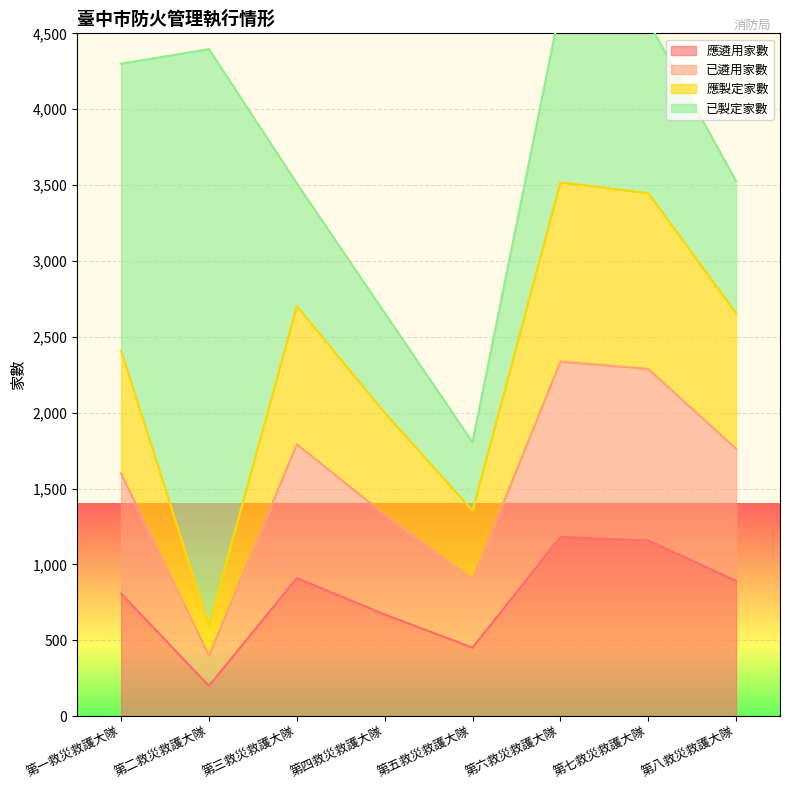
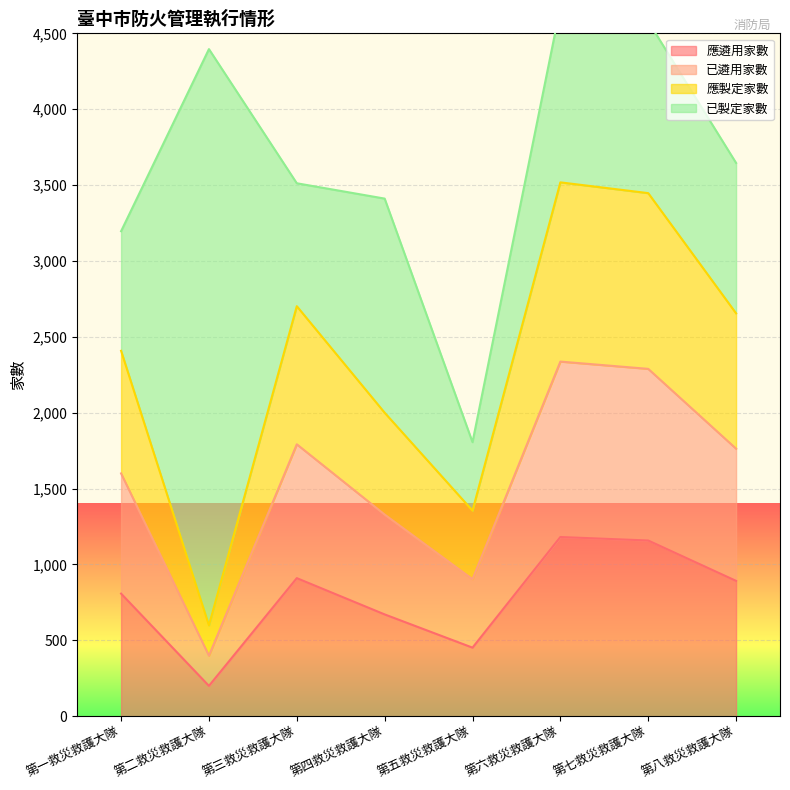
  {
    "應製定家數": {
      "第一救災救護大隊": "810",
      "第二救災救護大隊": "200",
      "第三救災救護大隊": "910",
      "第四救災救護大隊": "670",
      "第五救災救護大隊": "450",
      "第六救災救護大隊": "1,180",
      "第七救災救護大隊": "1,160",
      "第八救災救護大隊": "890"
    },
    "已製定家數": {
-     "第一救災救護大隊": "1,890",
+     "第一救災救護大隊": "790",
      "第二救災救護大隊": "3,800",
      "第三救災救護大隊": "810",
-     "第四救災救護大隊": "660",
+     "第四救災救護大隊": "1,410",
      "第五救災救護大隊": "450",
-     "第八救災救護大隊": "870"
+     "第八救災救護大隊": "990"
    }
  }
